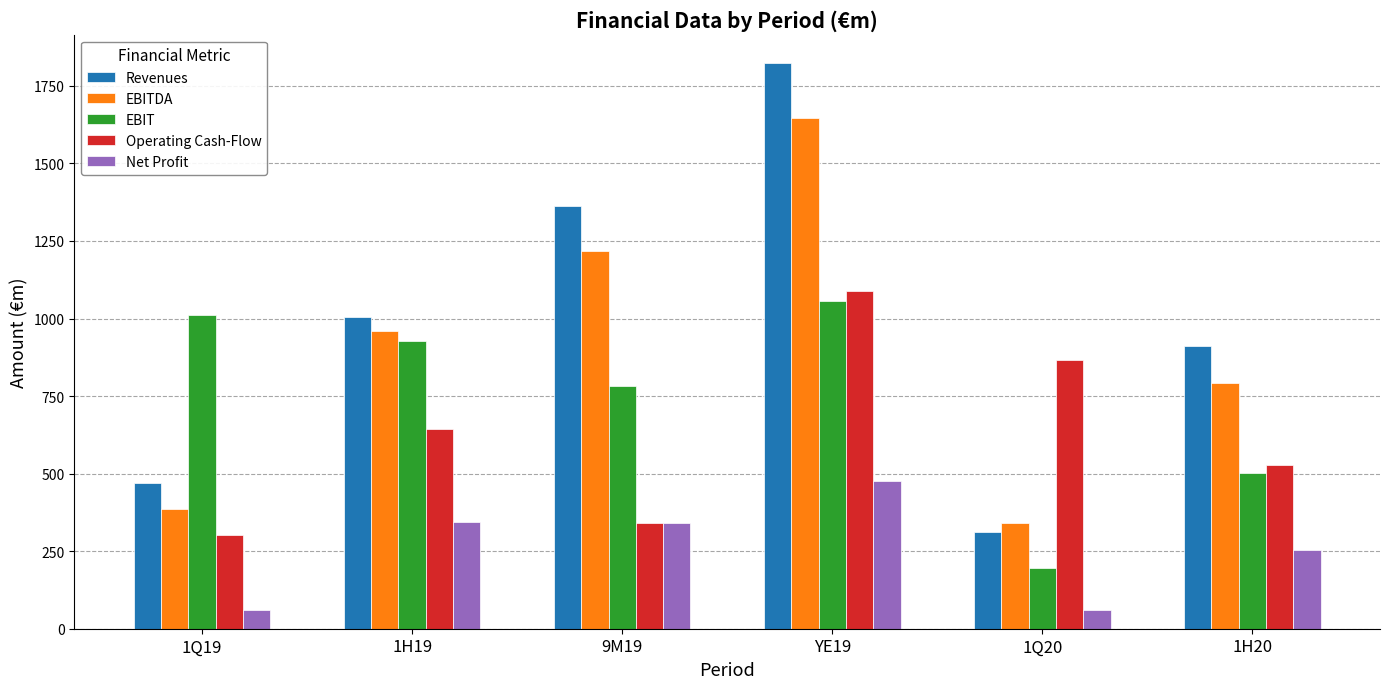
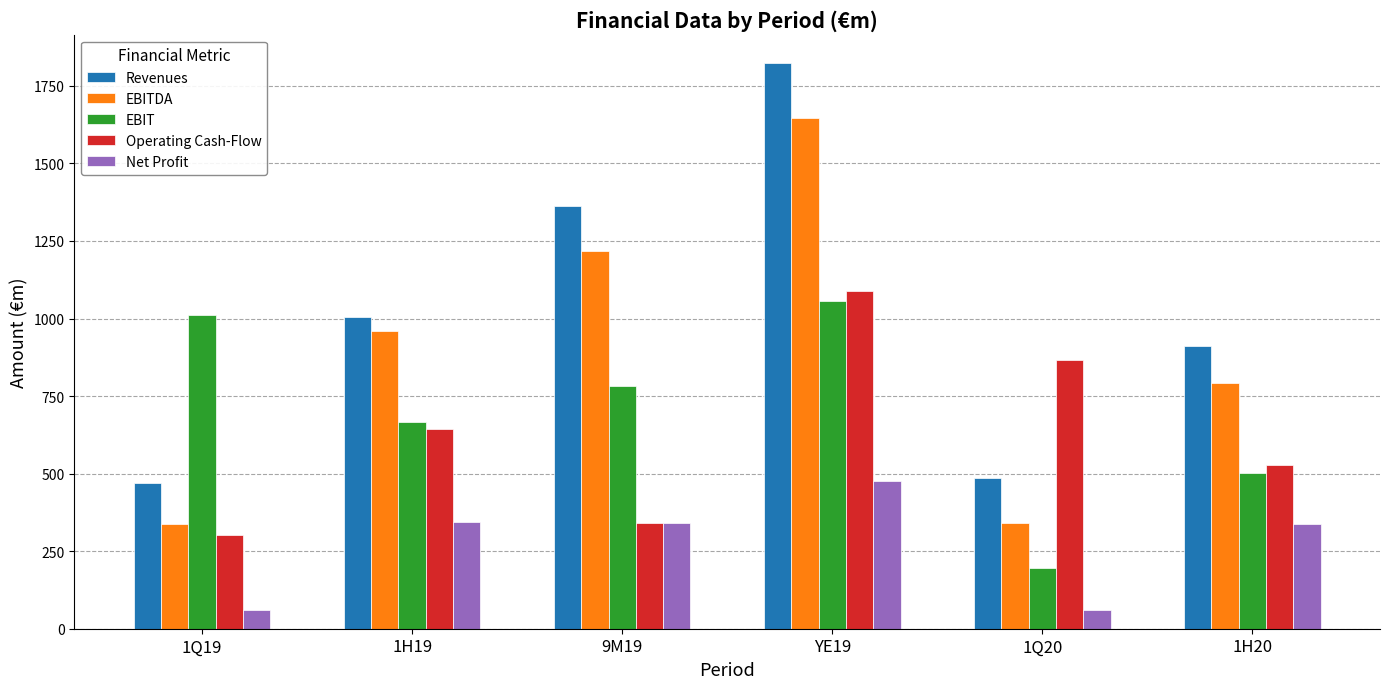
  {
    "Revenues": {
      "1Q19": 470,
      "1H19": 1010,
      "9M19": 1360,
      "YE19": 1820,
-     "1Q20": 310,
+     "1Q20": 490,
      "1H20": 910
    },
    "EBITDA": {
-     "1Q19": 380,
+     "1Q19": 340,
      "1H19": 960,
      "9M19": 1220,
      "YE19": 1650,
      "1Q20": 340,
      "1H20": 790
    },
    "EBIT": {
      "1Q19": 1010,
-     "1H19": 930,
+     "1H19": 670,
      "9M19": 780,
      "YE19": 1060,
      "1Q20": 190,
      "1H20": 500
    },
    "Operating Cash-Flow": {
      "1Q19": 300,
      "1H19": 650,
      "9M19": 340,
      "YE19": 1090,
      "1Q20": 870,
      "1H20": 530
    },
    "Net Profit": {
      "1Q19": 60,
      "1H19": 340,
      "9M19": 340,
      "YE19": 480,
      "1Q20": 60,
-     "1H20": 250
+     "1H20": 340
    }
  }
